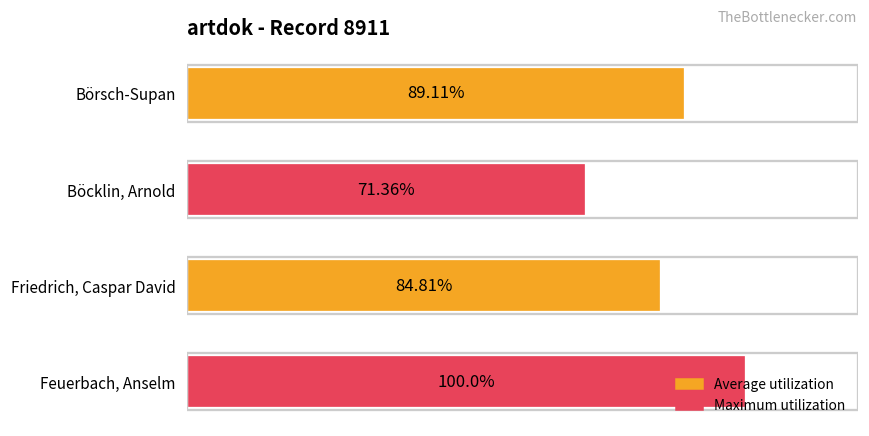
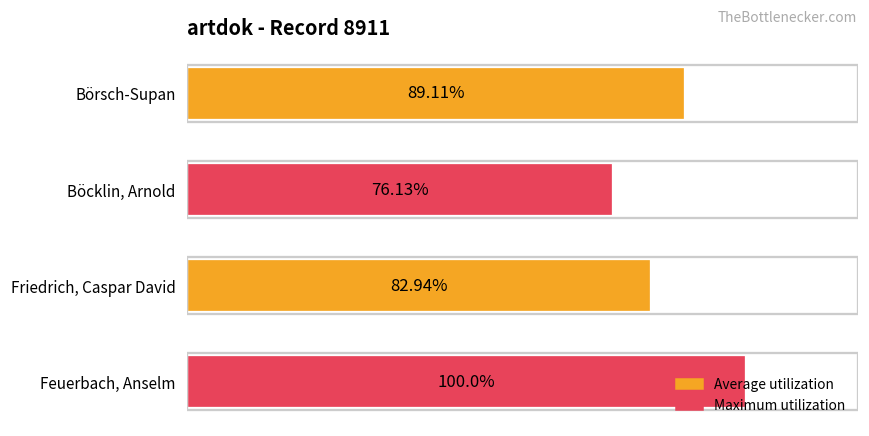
  {
    "Börsch-Supan": "89.11%",
-   "Böcklin, Arnold": "71.36%",
-   "Friedrich, Caspar David": "84.81%",
+   "Böcklin, Arnold": "76.13%",
+   "Friedrich, Caspar David": "82.94%",
    "Feuerbach, Anselm": "100.0%"
  }
